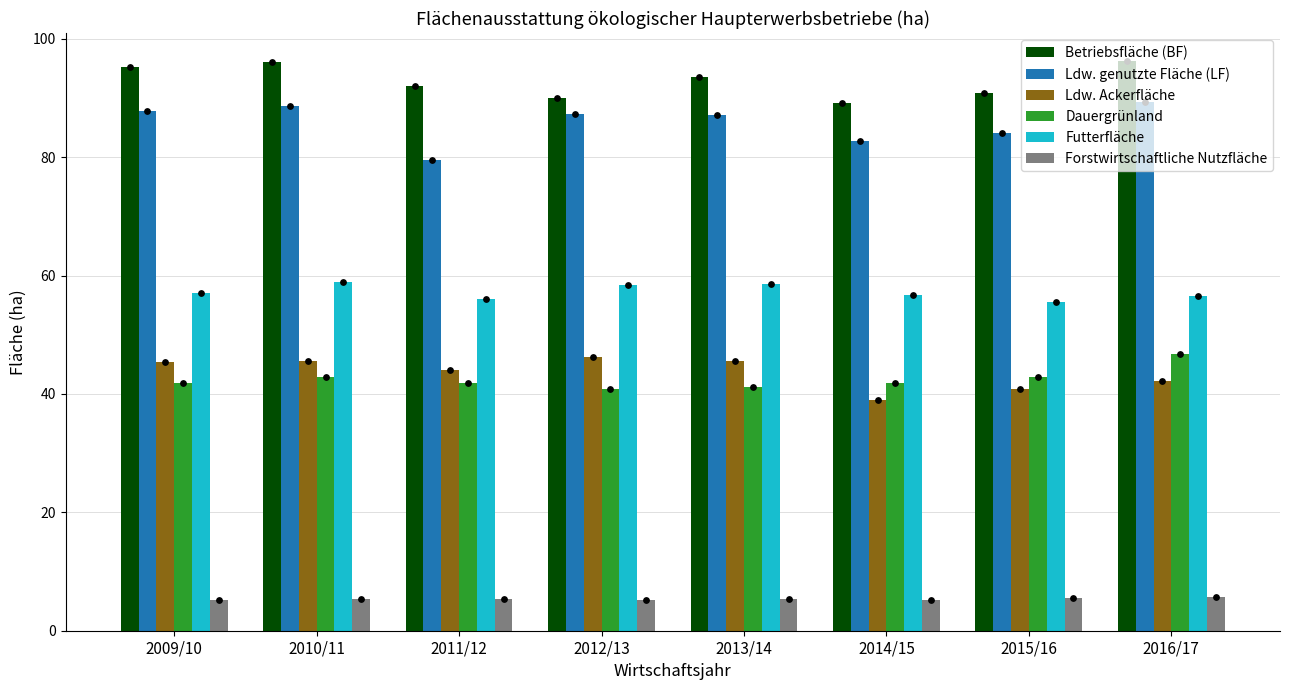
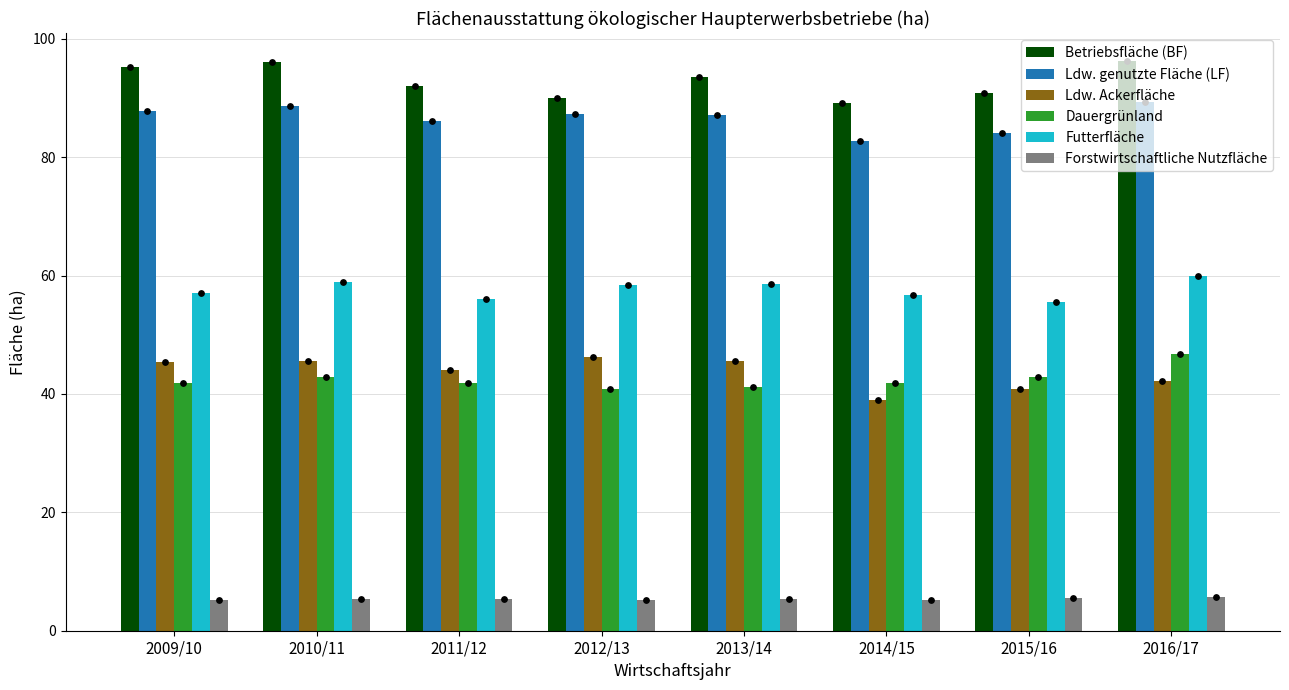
  {
    "Betriebsfläche (BF)": {
      "2009/10": 95,
      "2010/11": 96,
      "2011/12": 92,
      "2012/13": 90,
      "2013/14": 94,
      "2014/15": 89,
      "2015/16": 91
    },
    "Ldw. genutzte Fläche (LF)": {
      "2009/10": 88,
      "2010/11": 89,
-     "2011/12": 80,
+     "2011/12": 86,
      "2012/13": 87,
      "2013/14": 87,
      "2014/15": 83,
      "2015/16": 84
    },
    "Ldw. Ackerfläche": {
      "2009/10": 45,
      "2010/11": 46,
      "2011/12": 44,
      "2012/13": 46,
      "2013/14": 46,
      "2014/15": 39,
      "2015/16": 41,
      "2016/17": 42
    },
    "Dauergrünland": {
      "2009/10": 42,
      "2010/11": 43,
      "2011/12": 42,
      "2012/13": 41,
      "2013/14": 41,
      "2014/15": 42,
      "2015/16": 43,
      "2016/17": 47
    },
    "Futterfläche": {
      "2009/10": 57,
      "2010/11": 59,
      "2011/12": 56,
      "2012/13": 58,
      "2013/14": 59,
      "2014/15": 57,
      "2015/16": 55,
-     "2016/17": 56
+     "2016/17": 60
    },
    "Forstwirtschaftliche Nutzfläche": {
      "2009/10": 5,
      "2010/11": 5,
      "2011/12": 5,
      "2012/13": 5,
      "2013/14": 5,
      "2014/15": 5,
      "2015/16": 5,
      "2016/17": 6
    }
  }
